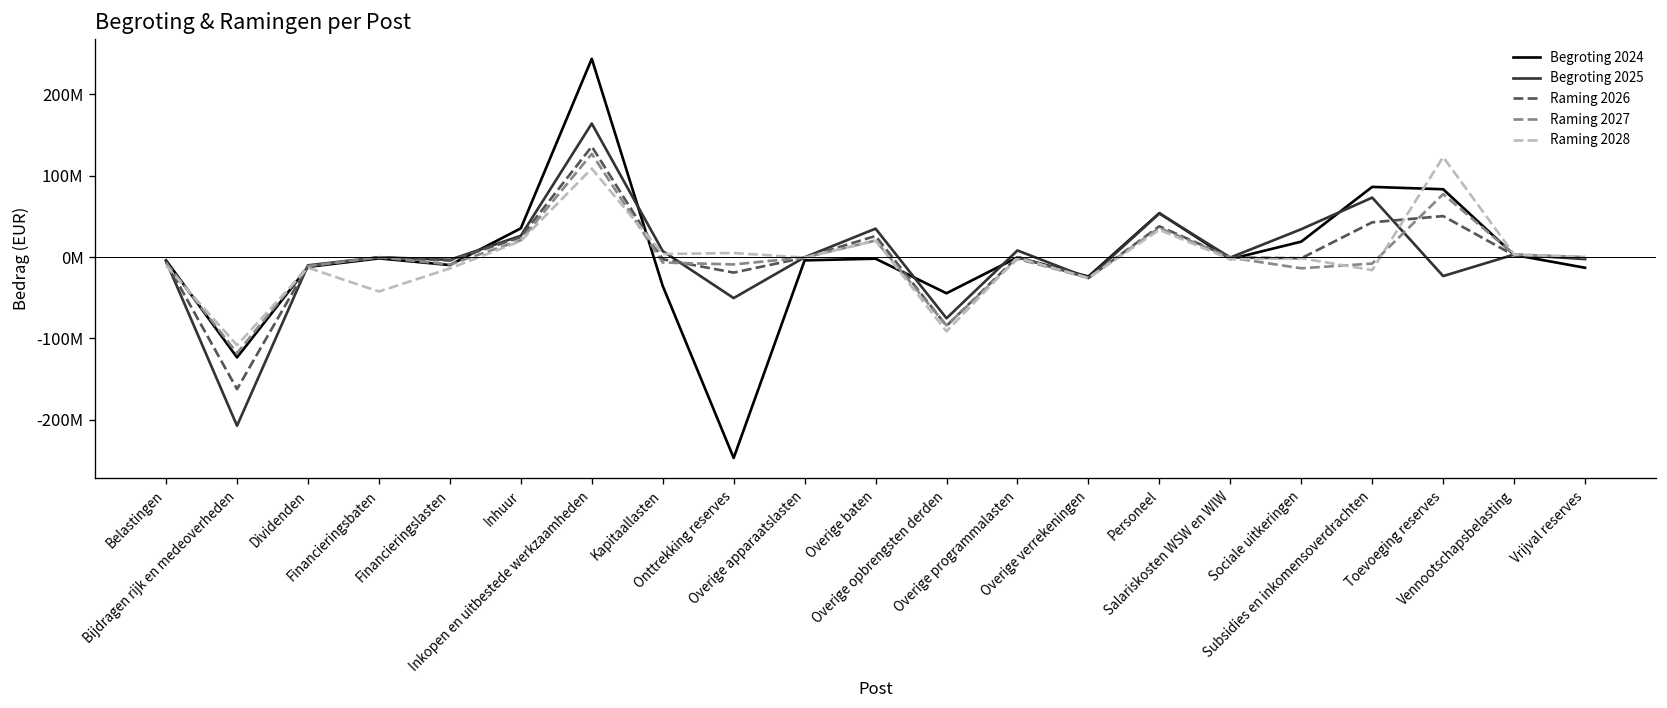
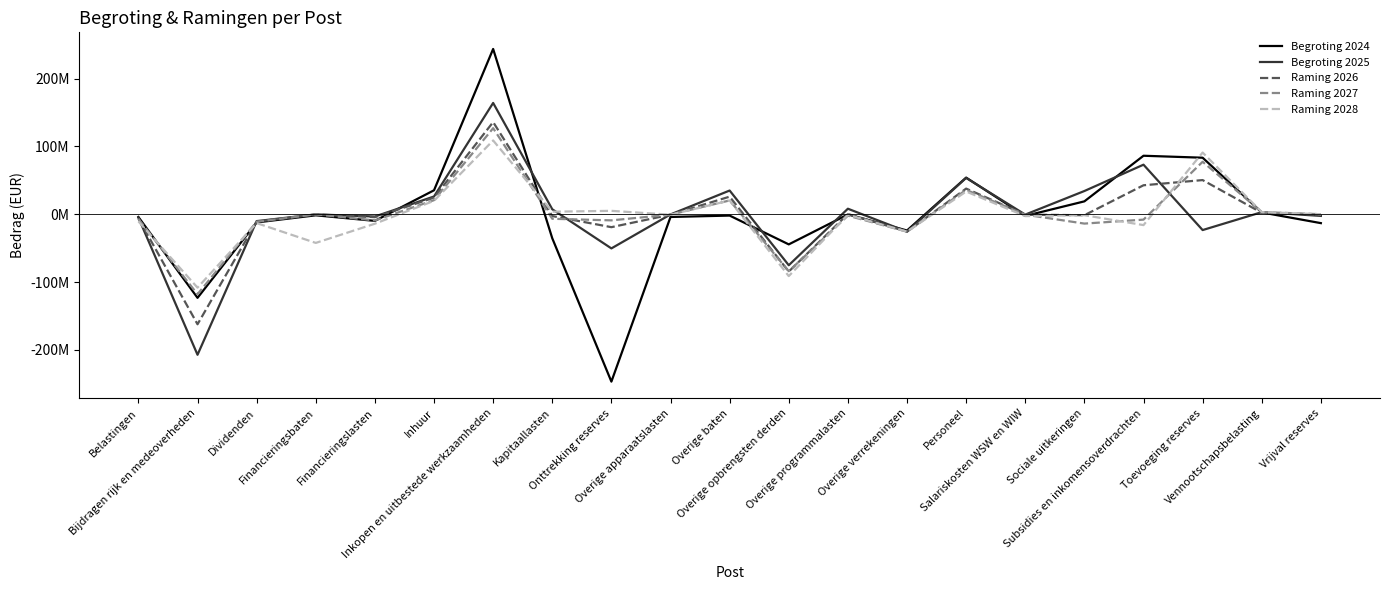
  {
    "Begroting 2024": {
      "Bijdragen rijk en medeoverheden": -120000000,
      "Inhuur": 40000000,
      "Inkopen en uitbestede werkzaamheden": 240000000,
      "Kapitaallasten": -40000000,
      "Onttrekking reserves": -250000000,
      "Overige baten": 0,
      "Overige opbrengsten derden": -40000000,
      "Sociale uitkeringen": 20000000,
      "Subsidies en inkomensoverdrachten": 90000000,
      "Toevoeging reserves": 80000000,
      "Vrijval reserves": -10000000
    },
    "Raming 2027": {
      "Bijdragen rijk en medeoverheden": -120000000,
      "Inkopen en uitbestede werkzaamheden": 130000000,
      "Kapitaallasten": -10000000,
      "Onttrekking reserves": -10000000,
      "Sociale uitkeringen": -10000000,
      "Subsidies en inkomensoverdrachten": -10000000,
      "Toevoeging reserves": 80000000
    },
    "Raming 2028": {
      "Bijdragen rijk en medeoverheden": -110000000,
      "Financieringsbaten": -40000000,
      "Financieringslasten": -10000000,
      "Inkopen en uitbestede werkzaamheden": 110000000,
      "Onttrekking reserves": 0,
      "Overige opbrengsten derden": -90000000,
      "Subsidies en inkomensoverdrachten": -20000000,
-     "Toevoeging reserves": 120000000
+     "Toevoeging reserves": 90000000
    }
  }
